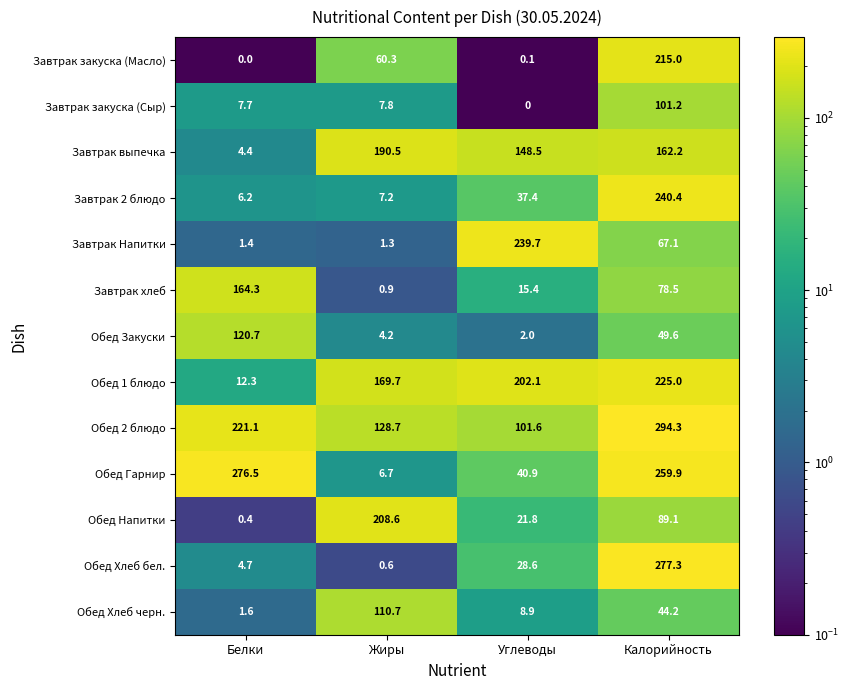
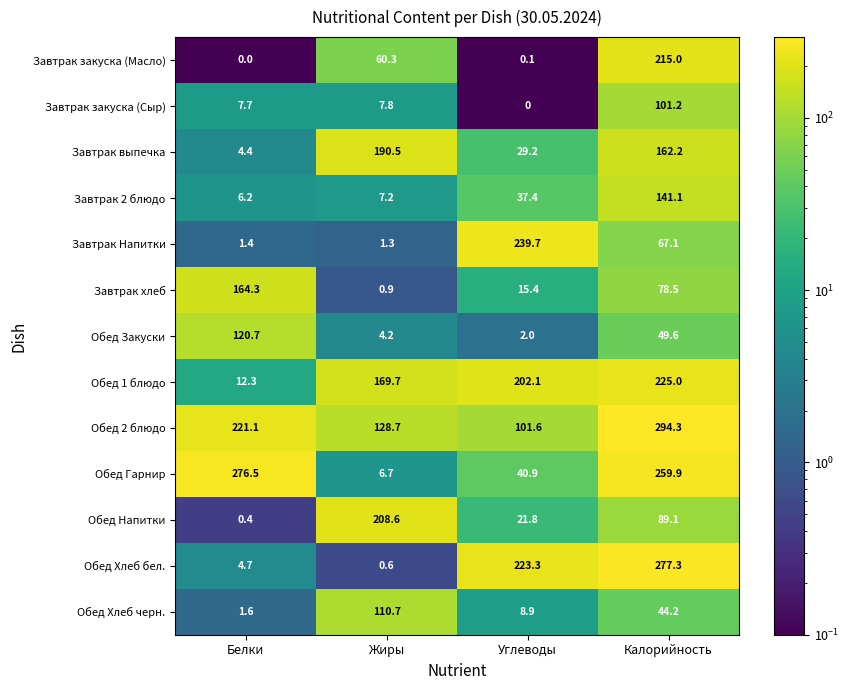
  {
    "Завтрак закуска (Масло)": {
      "Белки": 0.0,
      "Жиры": 60.3,
      "Углеводы": 0.1,
      "Калорийность": 215.0
    },
    "Завтрак закуска (Сыр)": {
      "Белки": 7.7,
      "Жиры": 7.8,
      "Углеводы": 0,
      "Калорийность": 101.2
    },
    "Завтрак выпечка": {
      "Белки": 4.4,
      "Жиры": 190.5,
-     "Углеводы": 148.5,
+     "Углеводы": 29.2,
      "Калорийность": 162.2
    },
    "Завтрак 2 блюдо": {
      "Белки": 6.2,
      "Жиры": 7.2,
      "Углеводы": 37.4,
-     "Калорийность": 240.4
+     "Калорийность": 141.1
    },
    "Завтрак Напитки": {
      "Белки": 1.4,
      "Жиры": 1.3,
      "Углеводы": 239.7,
      "Калорийность": 67.1
    },
    "Завтрак хлеб": {
      "Белки": 164.3,
      "Жиры": 0.9,
      "Углеводы": 15.4,
      "Калорийность": 78.5
    },
    "Обед Закуски": {
      "Белки": 120.7,
      "Жиры": 4.2,
      "Углеводы": 2.0,
      "Калорийность": 49.6
    },
    "Обед 1 блюдо": {
      "Белки": 12.3,
      "Жиры": 169.7,
      "Углеводы": 202.1,
      "Калорийность": 225.0
    },
    "Обед 2 блюдо": {
      "Белки": 221.1,
      "Жиры": 128.7,
      "Углеводы": 101.6,
      "Калорийность": 294.3
    },
    "Обед Гарнир": {
      "Белки": 276.5,
      "Жиры": 6.7,
      "Углеводы": 40.9,
      "Калорийность": 259.9
    },
    "Обед Напитки": {
      "Белки": 0.4,
      "Жиры": 208.6,
      "Углеводы": 21.8,
      "Калорийность": 89.1
    },
    "Обед Хлеб бел.": {
      "Белки": 4.7,
      "Жиры": 0.6,
-     "Углеводы": 28.6,
+     "Углеводы": 223.3,
      "Калорийность": 277.3
    },
    "Обед Хлеб черн.": {
      "Белки": 1.6,
      "Жиры": 110.7,
      "Углеводы": 8.9,
      "Калорийность": 44.2
    }
  }
